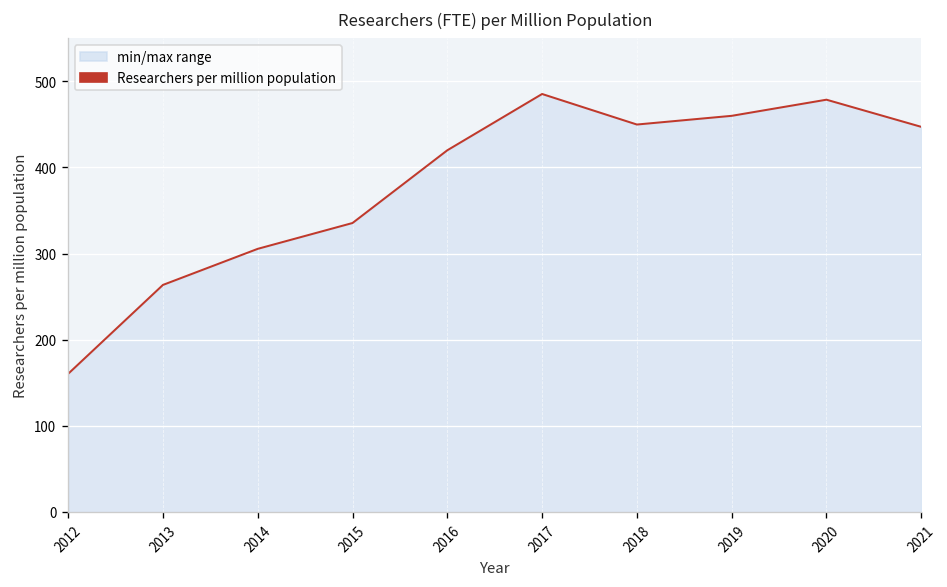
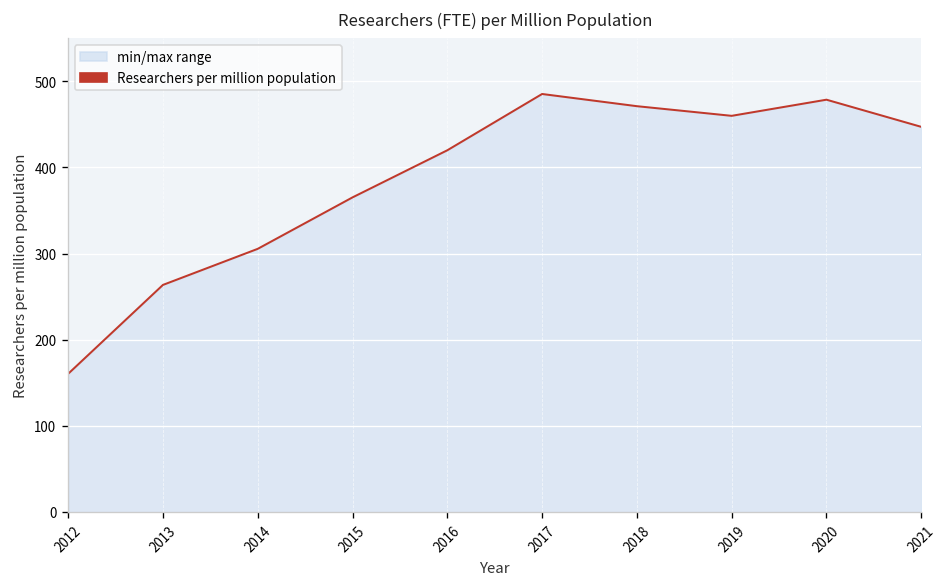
  {
    "2012": 160,
    "2013": 260,
    "2014": 310,
-   "2015": 340,
+   "2015": 370,
    "2016": 420,
    "2017": 490,
-   "2018": 450,
+   "2018": 470,
    "2019": 460,
    "2020": 480,
    "2021": 450
  }
